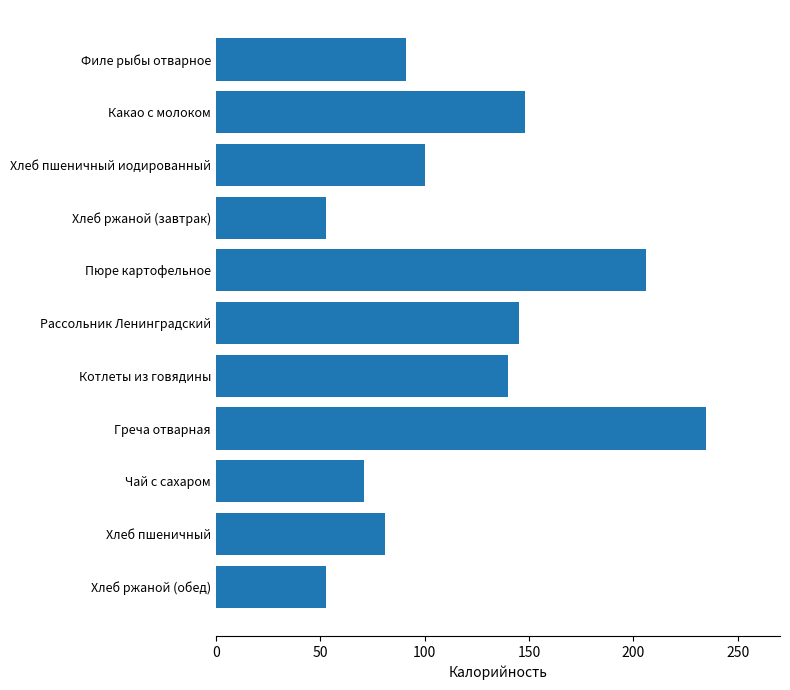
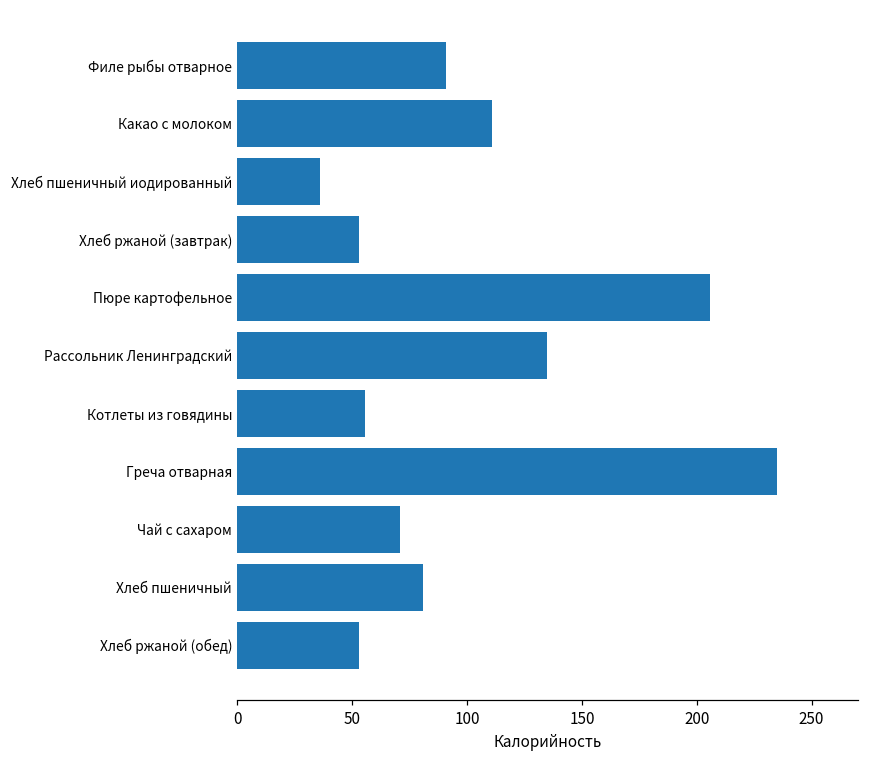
  {
    "Филе рыбы отварное": 91,
-   "Какао с молоком": 148,
-   "Хлеб пшеничный иодированный": 100,
+   "Какао с молоком": 111,
+   "Хлеб пшеничный иодированный": 36,
    "Хлеб ржаной (завтрак)": 53,
    "Пюре картофельное": 206,
-   "Рассольник Ленинградский": 145,
-   "Котлеты из говядины": 140,
+   "Рассольник Ленинградский": 135,
+   "Котлеты из говядины": 56,
    "Греча отварная": 235,
    "Чай с сахаром": 71,
    "Хлеб пшеничный": 81,
    "Хлеб ржаной (обед)": 53
  }
